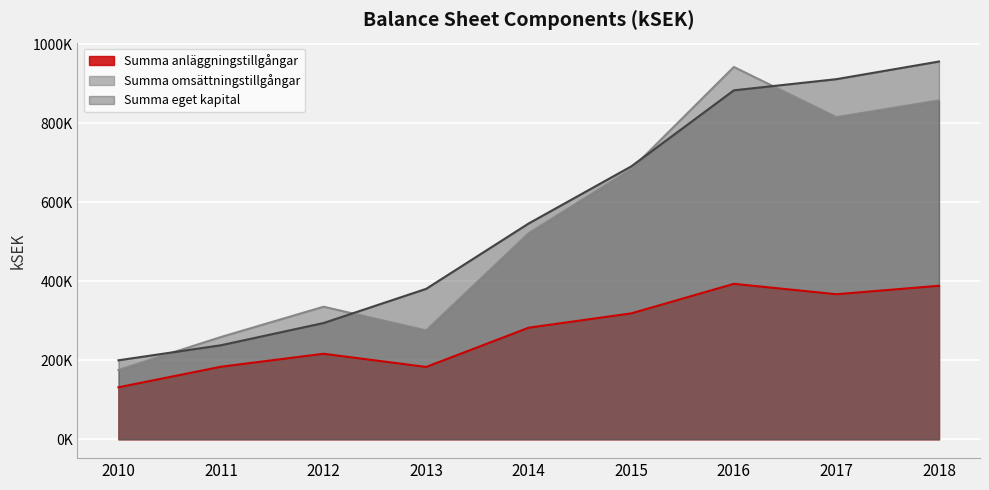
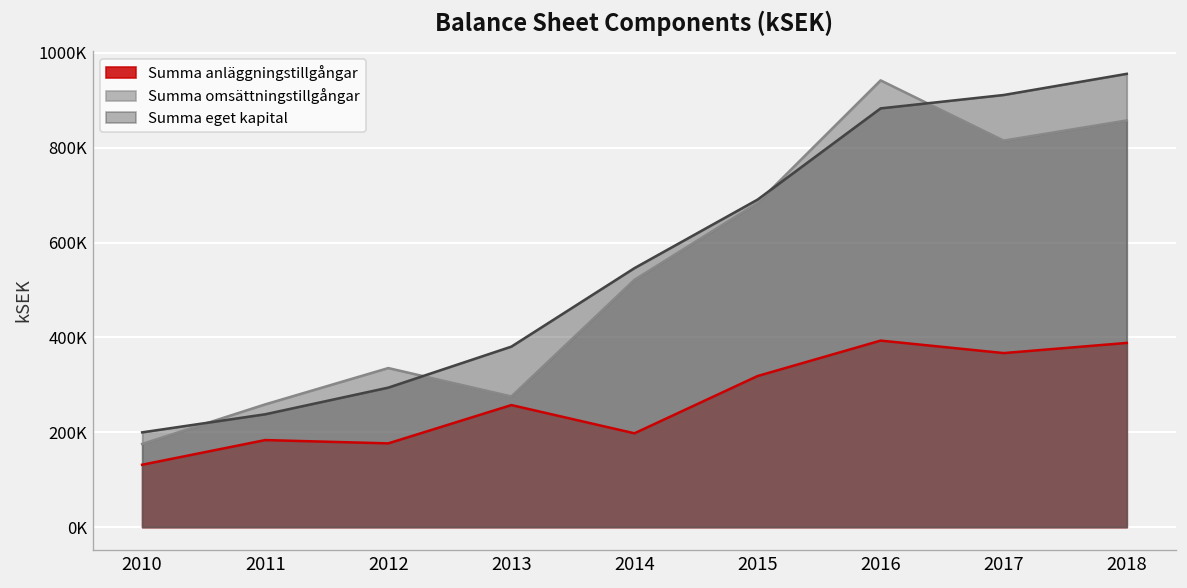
  {
    "Summa anläggningstillgångar": {
      "2010": 130000,
      "2011": 180000,
-     "2012": 220000,
-     "2013": 180000,
-     "2014": 280000,
+     "2012": 180000,
+     "2013": 260000,
+     "2014": 200000,
      "2015": 320000,
      "2016": 390000,
      "2017": 370000,
      "2018": 390000
    }
  }
